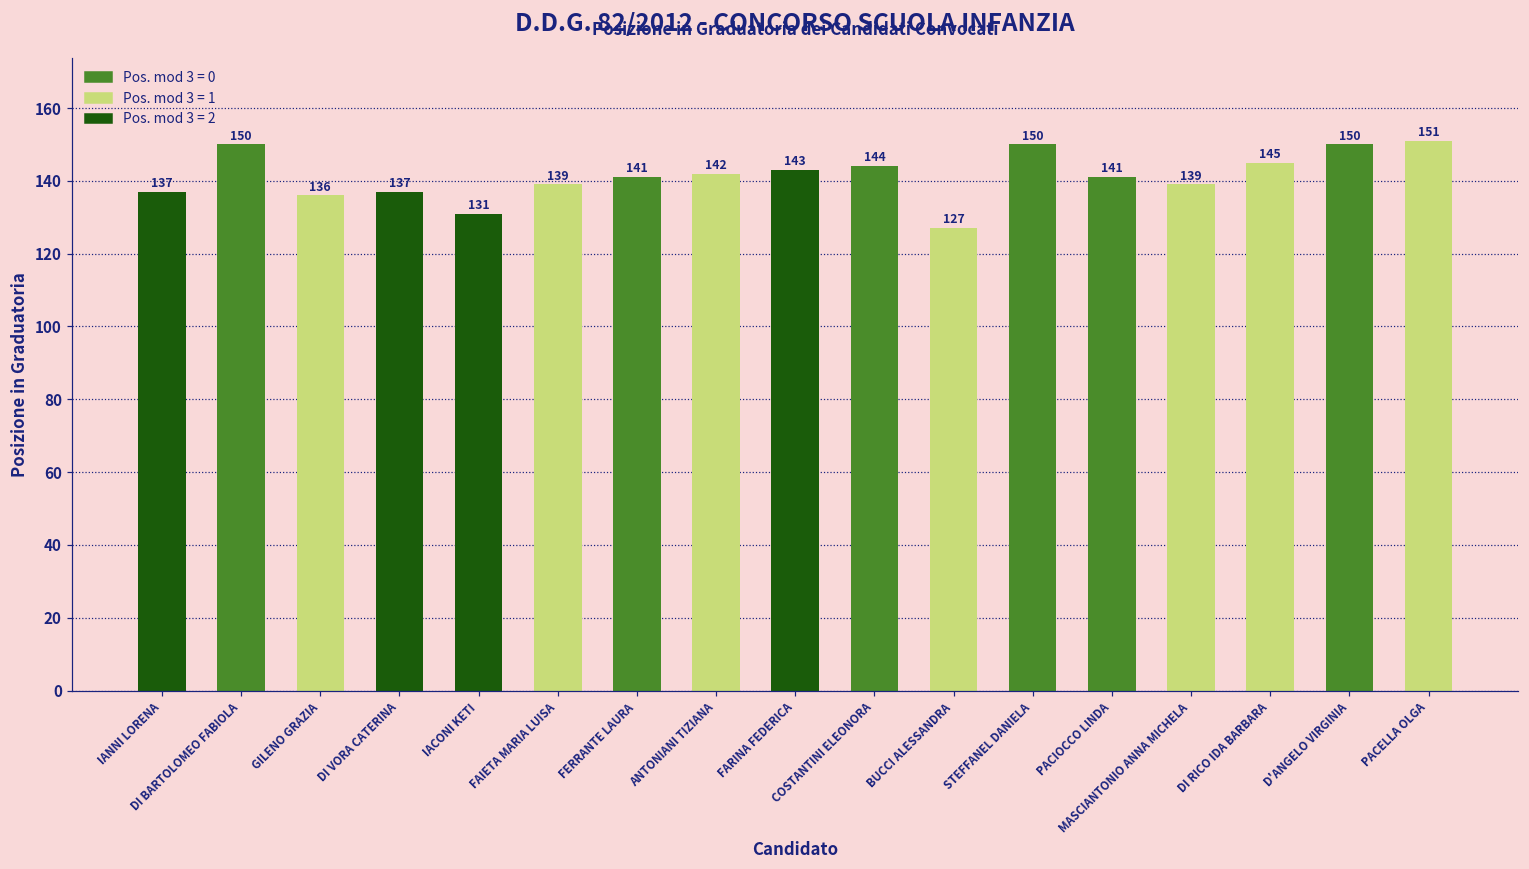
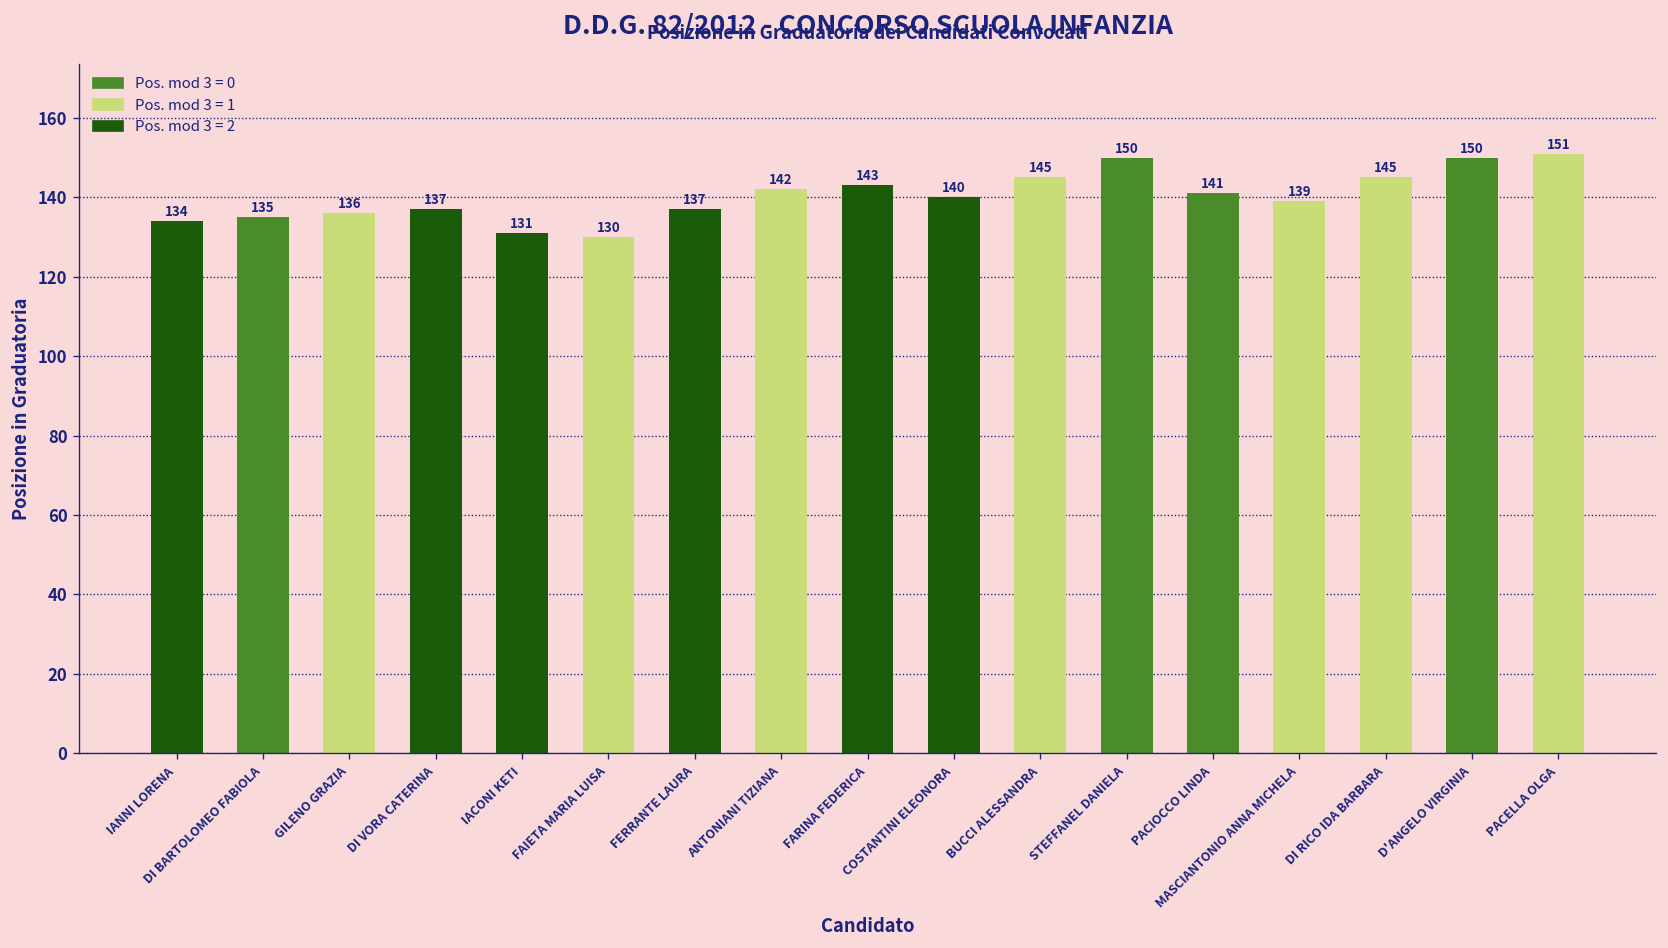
  {
-   "IANNI LORENA": 137,
-   "DI BARTOLOMEO FABIOLA": 150,
+   "IANNI LORENA": 134,
+   "DI BARTOLOMEO FABIOLA": 135,
    "GILENO GRAZIA": 136,
    "DI VORA CATERINA": 137,
    "IACONI KETI": 131,
-   "FAIETA MARIA LUISA": 139,
-   "FERRANTE LAURA": 141,
+   "FAIETA MARIA LUISA": 130,
+   "FERRANTE LAURA": 137,
    "ANTONIANI TIZIANA": 142,
    "FARINA FEDERICA": 143,
-   "COSTANTINI ELEONORA": 144,
-   "BUCCI ALESSANDRA": 127,
+   "COSTANTINI ELEONORA": 140,
+   "BUCCI ALESSANDRA": 145,
    "STEFFANEL DANIELA": 150,
    "PACIOCCO LINDA": 141,
    "MASCIANTONIO ANNA MICHELA": 139,
    "DI RICO IDA BARBARA": 145,
    "D'ANGELO VIRGINIA": 150,
    "PACELLA OLGA": 151
  }
